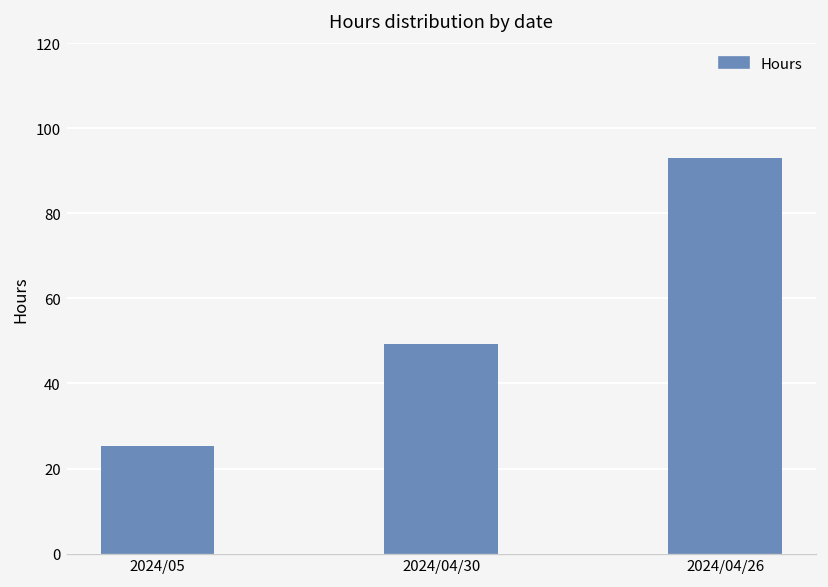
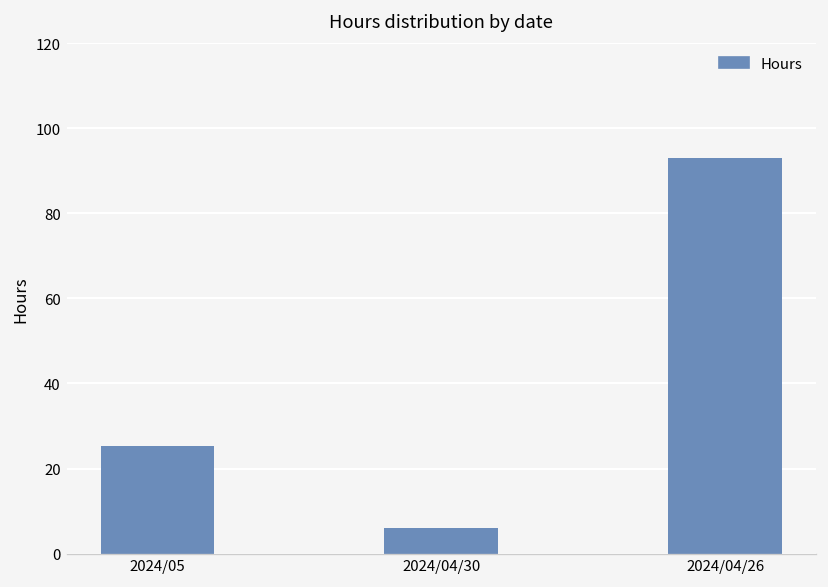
  {
    "2024/05": 25,
-   "2024/04/30": 49,
+   "2024/04/30": 6,
    "2024/04/26": 93
  }
